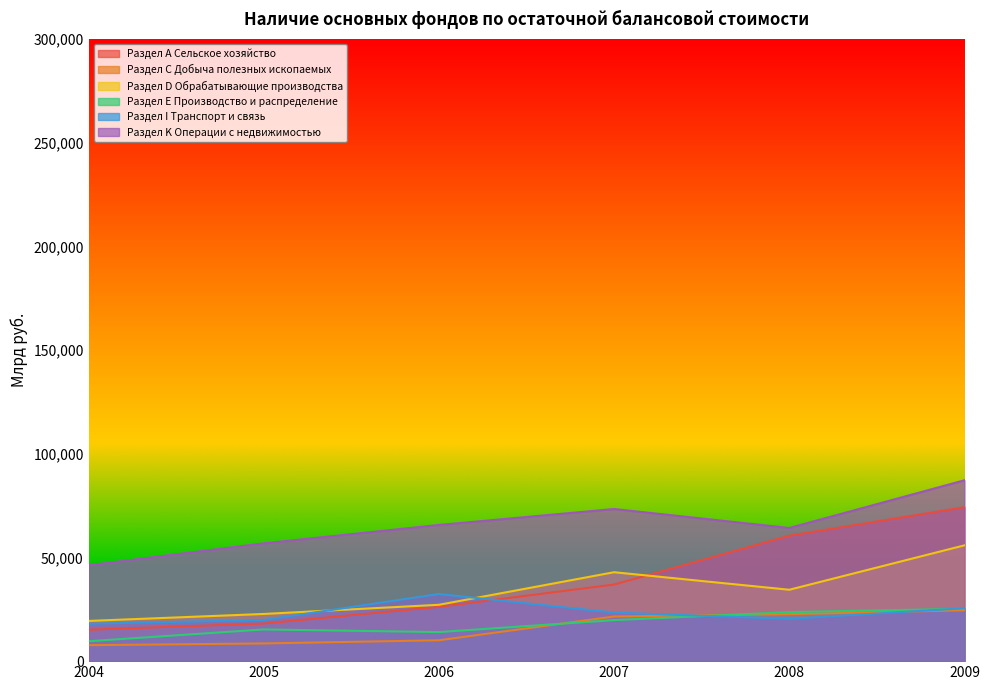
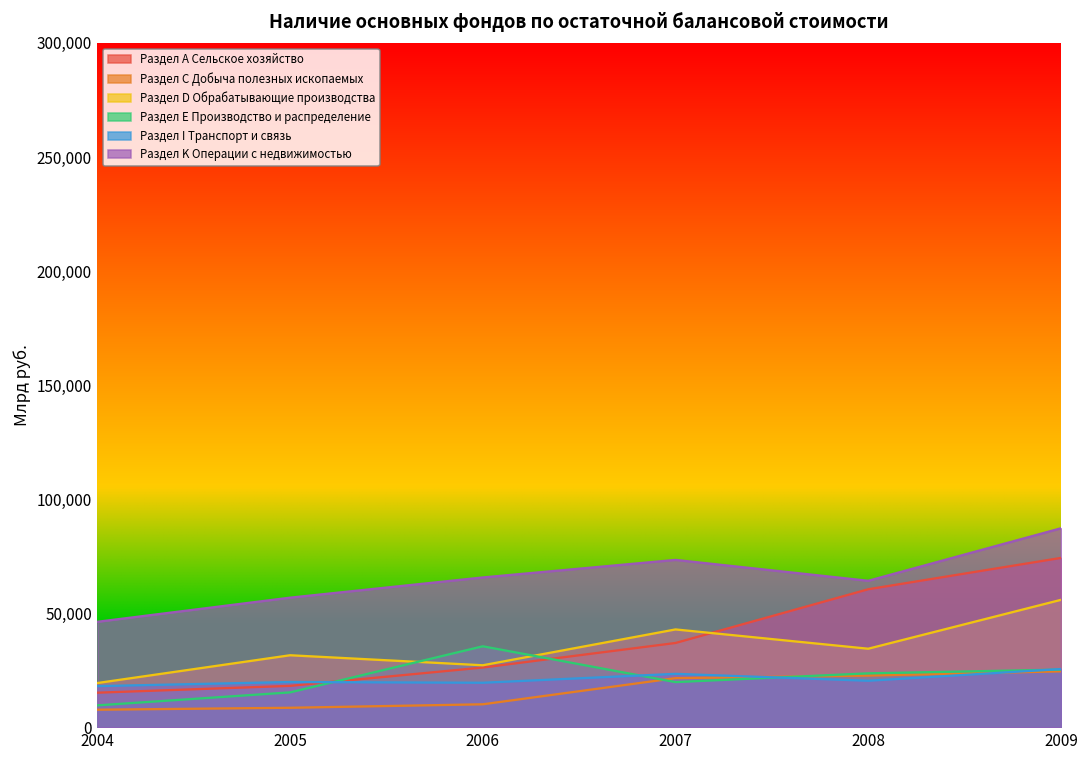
  {
    "Раздел D Обрабатывающие производства": {
      "2004": "19,000",
-     "2005": "23,000",
+     "2005": "32,000",
      "2007": "43,000",
      "2008": "34,000",
      "2009": "56,000"
    },
    "Раздел Е Производство и распределение": {
      "2004": "10,000",
      "2005": "15,000",
-     "2006": "14,000",
+     "2006": "35,000",
      "2007": "20,000"
    },
    "Раздел I Транспорт и связь": {
      "2004": "18,000",
      "2005": "20,000",
-     "2006": "32,000",
+     "2006": "20,000",
      "2007": "23,000",
      "2008": "20,000"
    },
    "Раздел K Операции с недвижимостью": {
      "2004": "46,000",
      "2005": "57,000",
      "2006": "66,000",
      "2007": "73,000",
      "2008": "64,000",
      "2009": "87,000"
    }
  }
